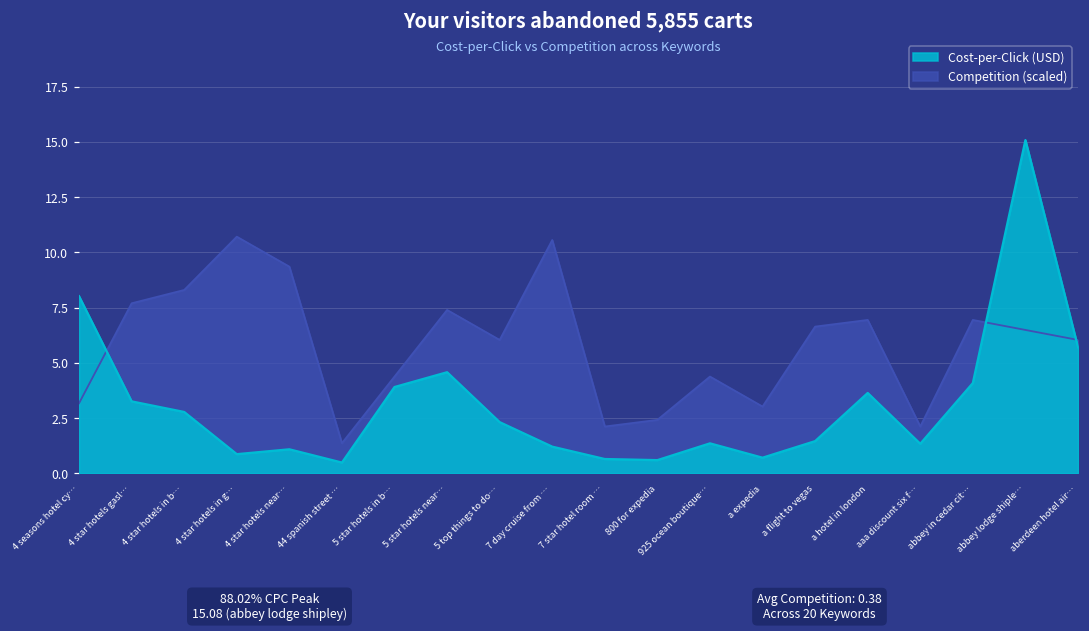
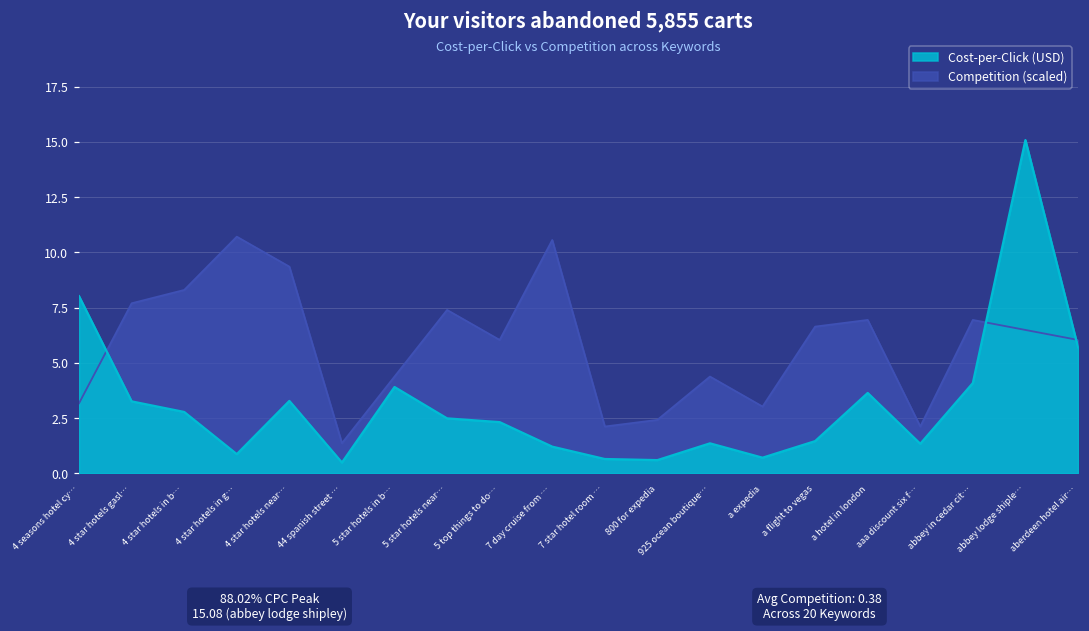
  {
    "Cost-per-Click (USD)": {
      "4 seasons hotel cy…": 8.0,
      "4 star hotels gasl…": 3.3,
      "4 star hotels in b…": 2.8,
      "4 star hotels in g…": 0.9,
-     "4 star hotels near…": 1.1,
+     "4 star hotels near…": 3.3,
      "44 spanish street …": 0.5,
      "5 star hotels in b…": 3.9,
-     "5 star hotels near…": 4.6,
+     "5 star hotels near…": 2.5,
      "5 top things to do…": 2.3,
      "7 day cruise from …": 1.2,
      "7 star hotel room …": 0.6,
      "800 for expedia": 0.6,
      "925 ocean boutique…": 1.4,
      "a expedia": 0.7,
      "a flight to vegas": 1.5,
      "a hotel in london": 3.6,
      "aaa discount six f…": 1.3,
      "abbey in cedar cit…": 4.1,
      "abbey lodge shiple…": 15.1,
      "aberdeen hotel air…": 5.7
    }
  }
